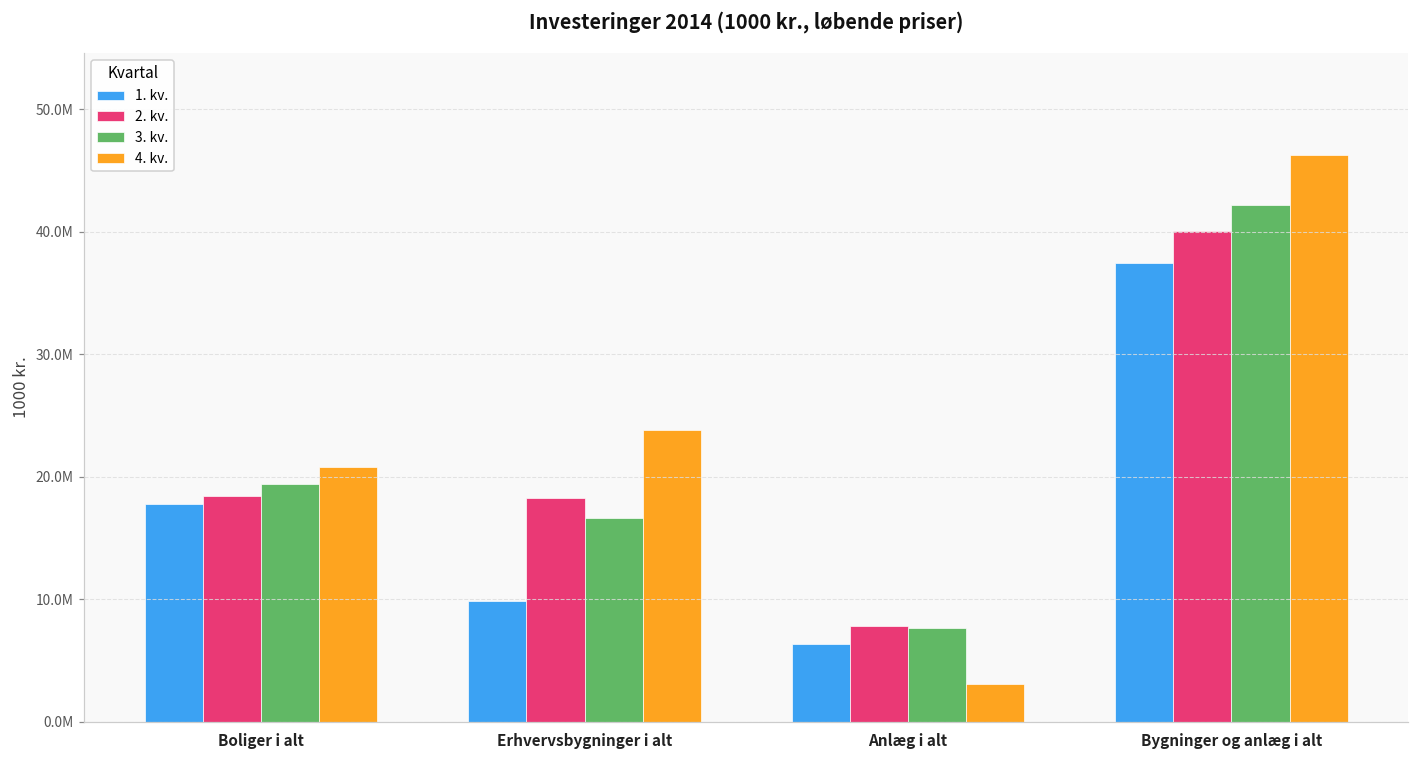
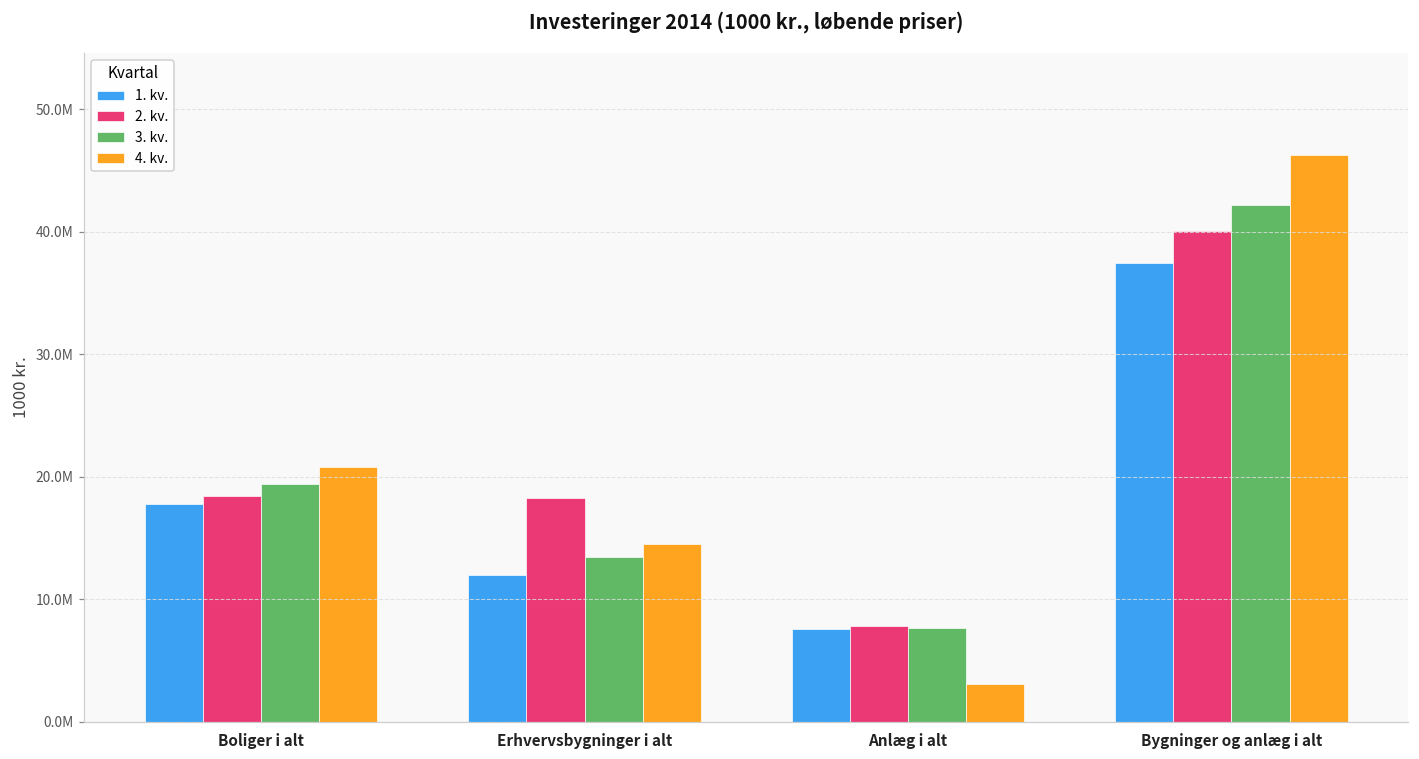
  {
    "1. kv.": {
      "Boliger i alt": 17800000,
-     "Erhvervsbygninger i alt": 9800000,
-     "Anlæg i alt": 6400000,
+     "Erhvervsbygninger i alt": 12000000,
+     "Anlæg i alt": 7600000,
      "Bygninger og anlæg i alt": 37400000
    },
    "2. kv.": {
      "Boliger i alt": 18400000,
      "Erhvervsbygninger i alt": 18300000,
      "Anlæg i alt": 7800000,
      "Bygninger og anlæg i alt": 40000000
    },
    "3. kv.": {
      "Boliger i alt": 19400000,
-     "Erhvervsbygninger i alt": 16600000,
+     "Erhvervsbygninger i alt": 13500000,
      "Anlæg i alt": 7700000,
      "Bygninger og anlæg i alt": 42200000
    },
    "4. kv.": {
      "Boliger i alt": 20800000,
-     "Erhvervsbygninger i alt": 23800000,
+     "Erhvervsbygninger i alt": 14500000,
      "Anlæg i alt": 3100000,
      "Bygninger og anlæg i alt": 46300000
    }
  }
